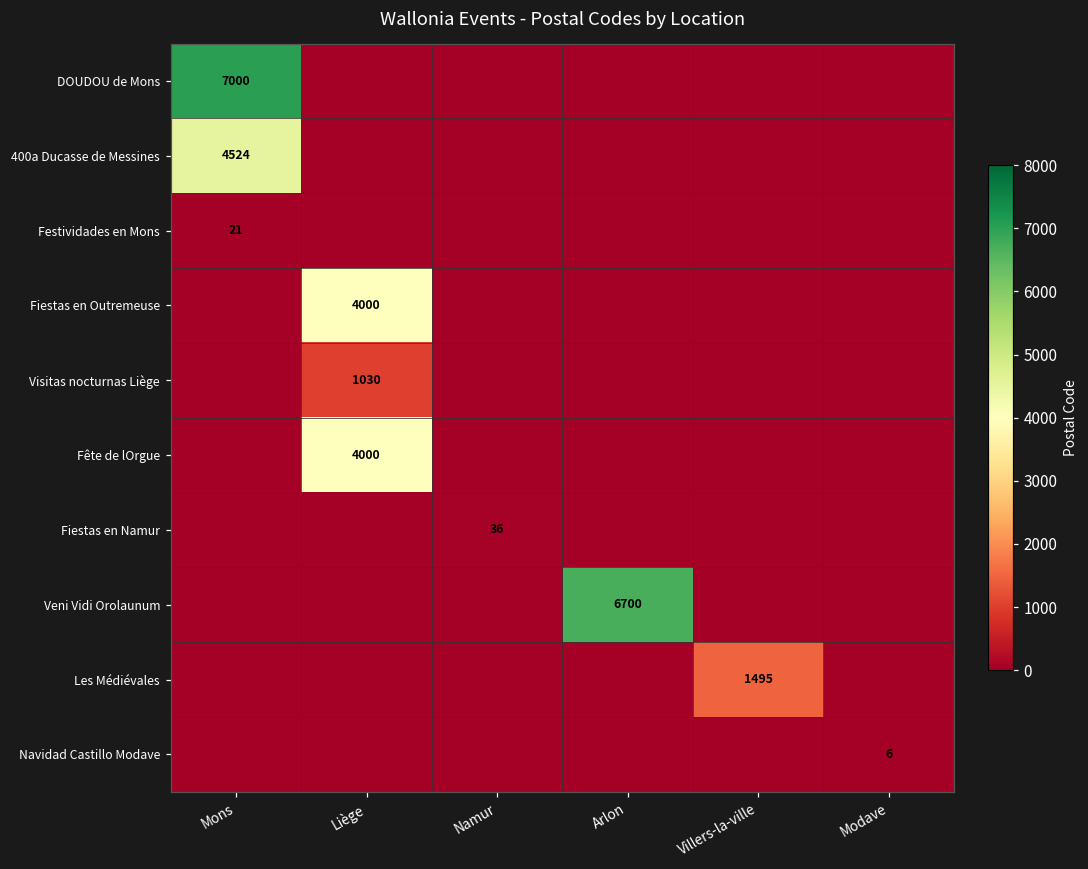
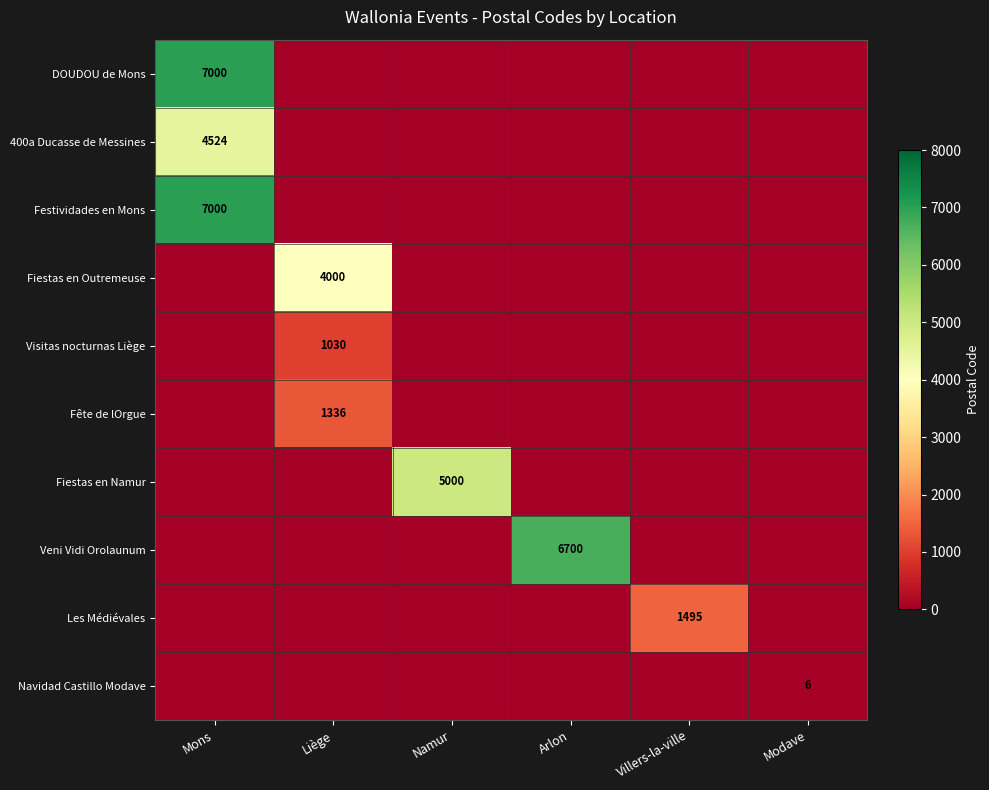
  {
    "DOUDOU de Mons": {
      "Mons": 7000
    },
    "400a Ducasse de Messines": {
      "Mons": 4524
    },
    "Festividades en Mons": {
-     "Mons": 21
+     "Mons": 7000
    },
    "Fiestas en Outremeuse": {
      "Liège": 4000
    },
    "Visitas nocturnas Liège": {
      "Liège": 1030
    },
    "Fête de lOrgue": {
-     "Liège": 4000
+     "Liège": 1336
    },
    "Fiestas en Namur": {
-     "Namur": 36
+     "Namur": 5000
    },
    "Veni Vidi Orolaunum": {
      "Arlon": 6700
    },
    "Les Médiévales": {
      "Villers-la-ville": 1495
    },
    "Navidad Castillo Modave": {
      "Modave": 6
    }
  }
